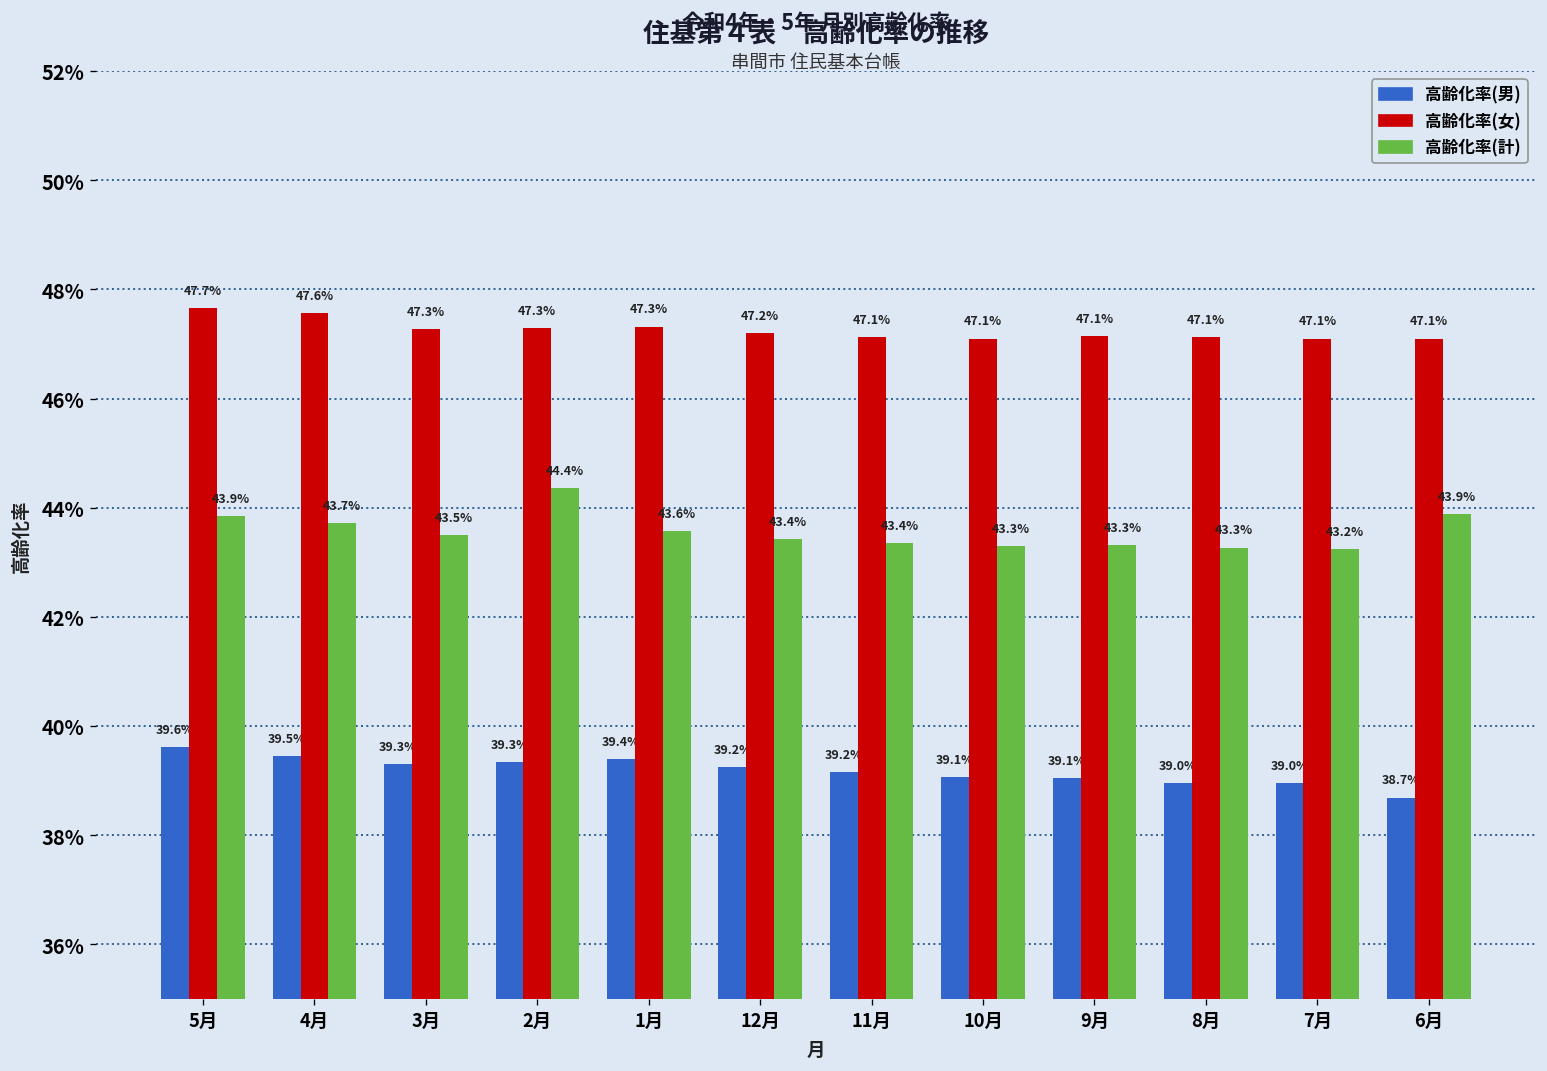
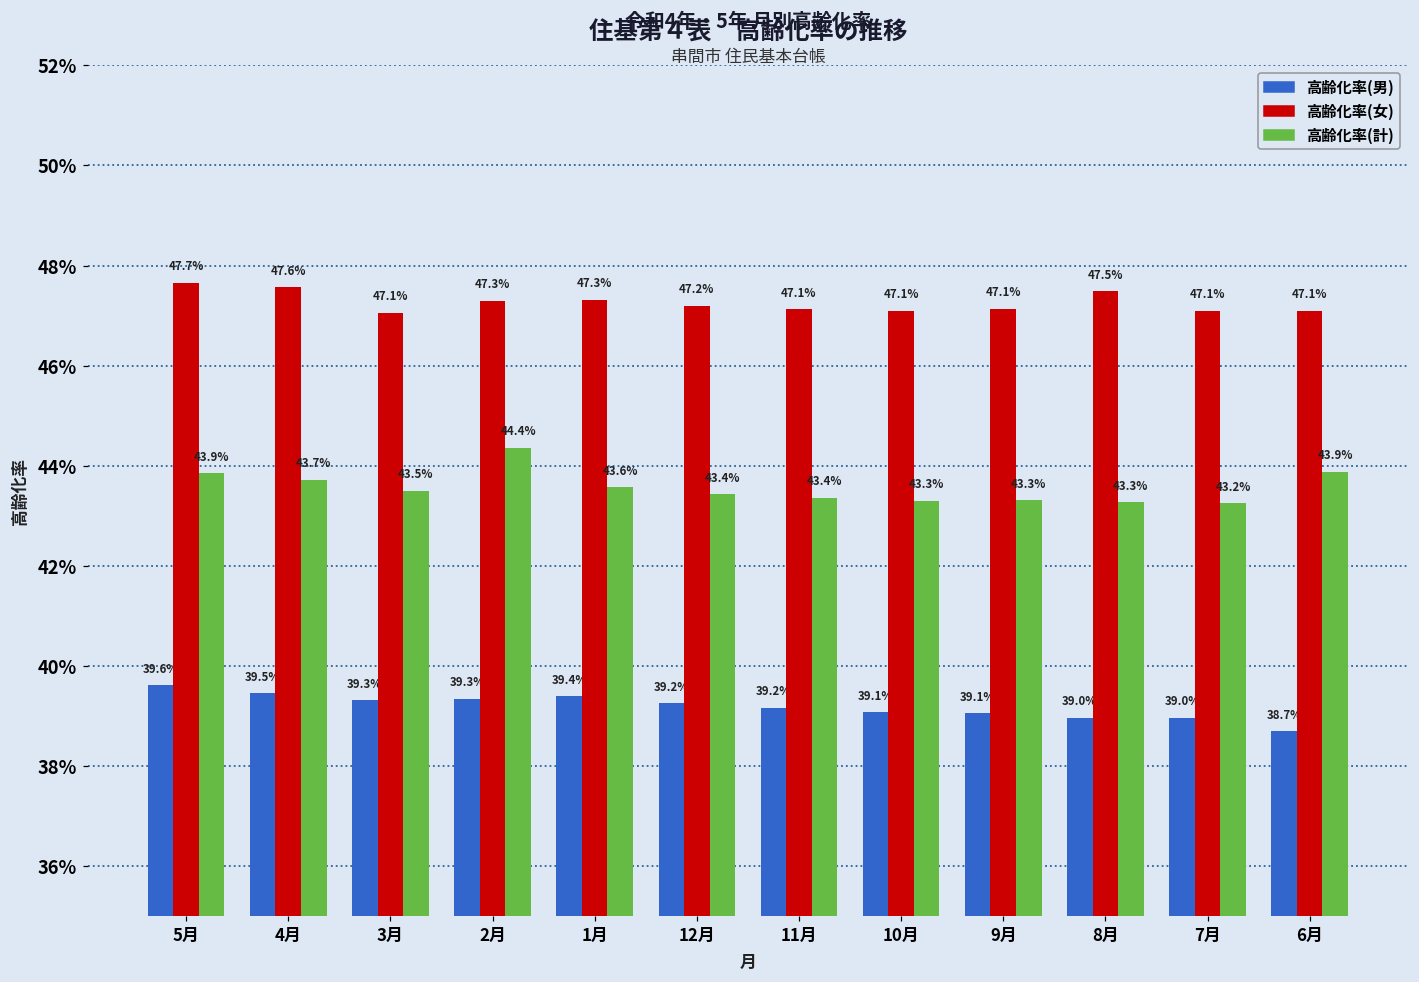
  {
    "高齢化率(男)": {
      "5月": "39.6%",
      "4月": "39.5%",
      "3月": "39.3%",
      "2月": "39.3%",
      "1月": "39.4%",
      "12月": "39.2%",
      "11月": "39.2%",
      "10月": "39.1%",
      "9月": "39.1%",
      "8月": "39.0%",
      "7月": "39.0%",
      "6月": "38.7%"
    },
    "高齢化率(女)": {
      "5月": "47.7%",
      "4月": "47.6%",
-     "3月": "47.3%",
+     "3月": "47.1%",
      "2月": "47.3%",
      "1月": "47.3%",
      "12月": "47.2%",
      "11月": "47.1%",
      "10月": "47.1%",
      "9月": "47.1%",
-     "8月": "47.1%",
+     "8月": "47.5%",
      "7月": "47.1%",
      "6月": "47.1%"
    },
    "高齢化率(計)": {
      "5月": "43.9%",
      "4月": "43.7%",
      "3月": "43.5%",
      "2月": "44.4%",
      "1月": "43.6%",
      "12月": "43.4%",
      "11月": "43.4%",
      "10月": "43.3%",
      "9月": "43.3%",
      "8月": "43.3%",
      "7月": "43.2%",
      "6月": "43.9%"
    }
  }
